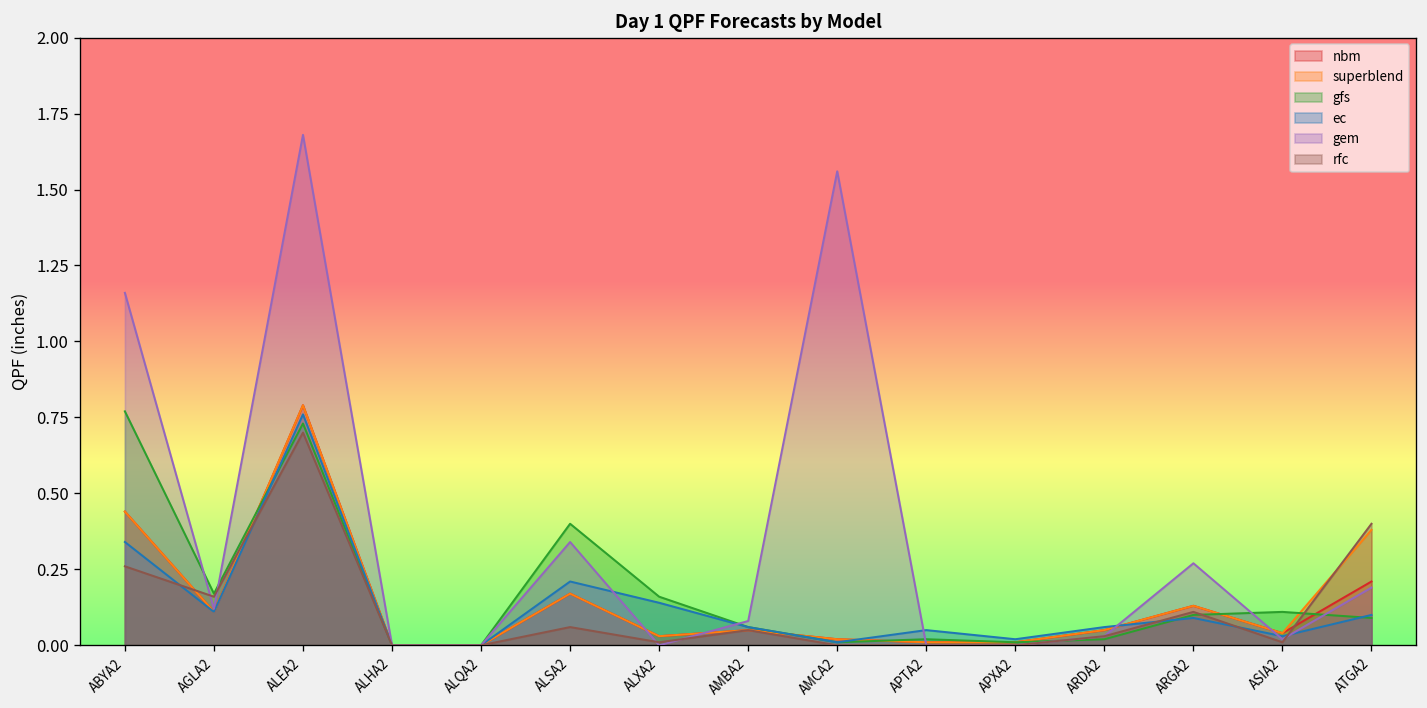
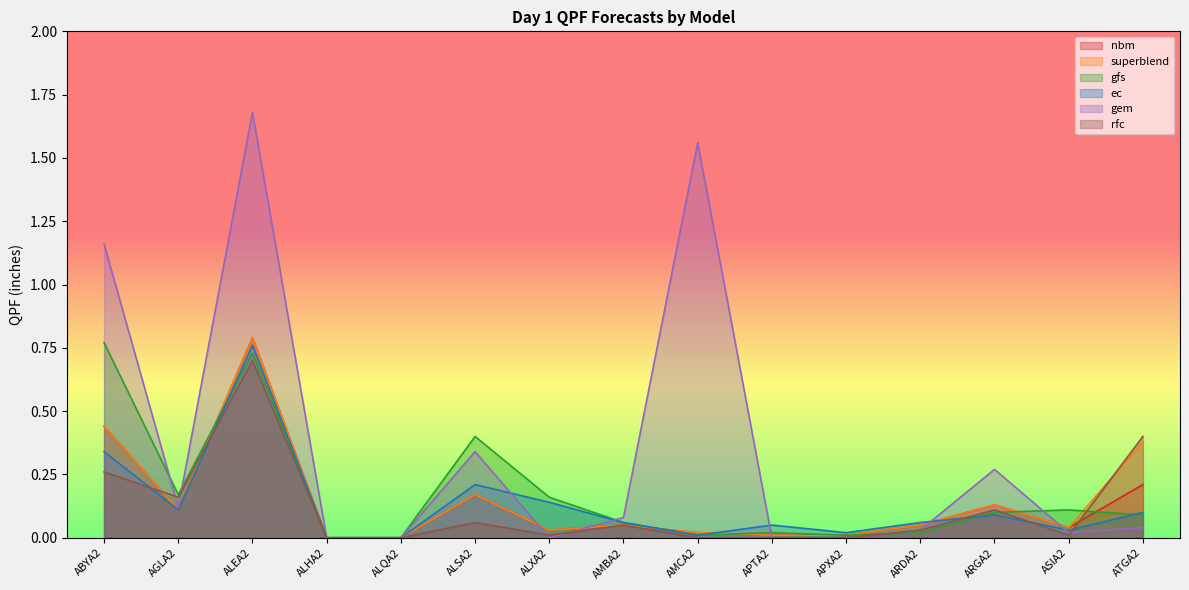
  {
    "gfs": {
      "ABYA2": 0.77,
      "ALEA2": 0.73,
      "ALSA2": 0.40,
      "ALXA2": 0.16,
      "ASIA2": 0.11,
      "ATGA2": 0.09
    },
    "ec": {
      "ABYA2": 0.34,
      "ALEA2": 0.76,
      "ALSA2": 0.21,
      "ALXA2": 0.14,
      "APTA2": 0.05,
      "ARGA2": 0.09,
      "ATGA2": 0.10
    },
    "gem": {
      "ABYA2": 1.16,
      "ALEA2": 1.68,
      "ALSA2": 0.34,
      "ALXA2": 0.00,
      "AMBA2": 0.08,
      "AMCA2": 1.56,
      "ARGA2": 0.27,
-     "ATGA2": 0.19
+     "ATGA2": 0.04
    }
  }
